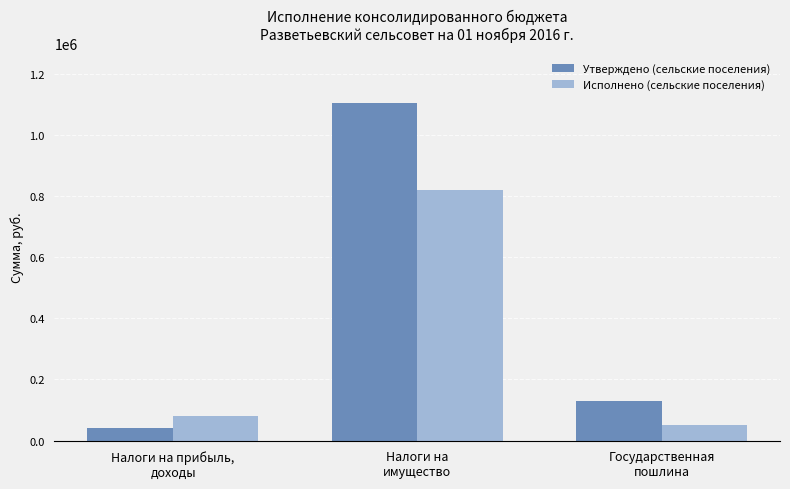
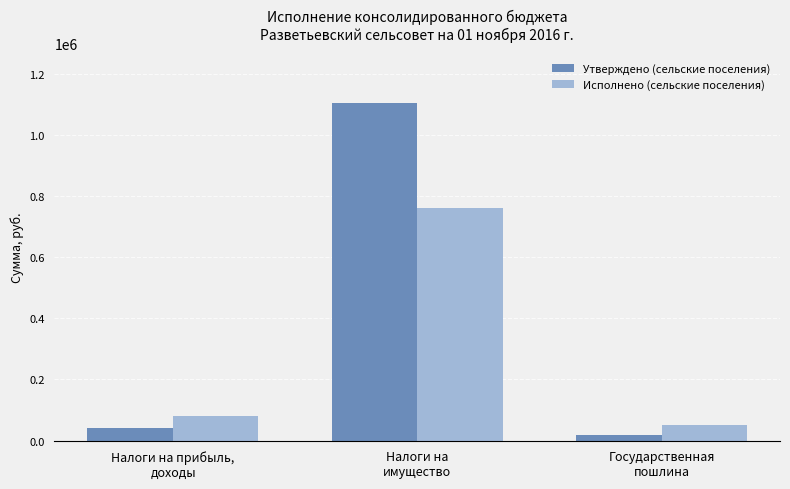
  {
    "Утверждено (сельские поселения)": {
      "Налоги на прибыль, доходы": 40000,
      "Налоги на имущество": 1100000,
-     "Государственная пошлина": 130000
+     "Государственная пошлина": 20000
    },
    "Исполнено (сельские поселения)": {
      "Налоги на прибыль, доходы": 80000,
-     "Налоги на имущество": 820000,
+     "Налоги на имущество": 760000,
      "Государственная пошлина": 50000
    }
  }
